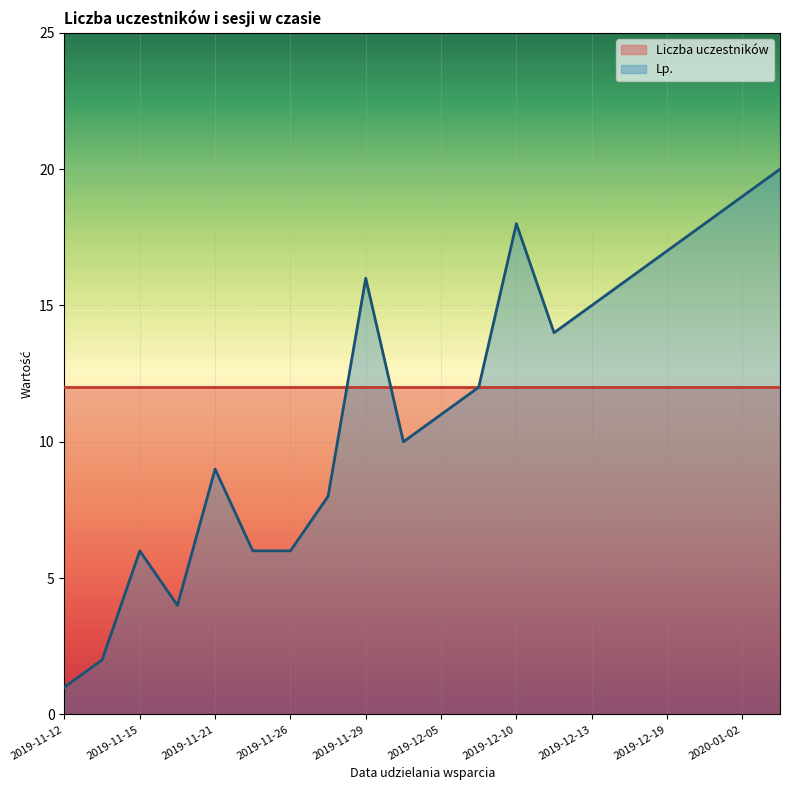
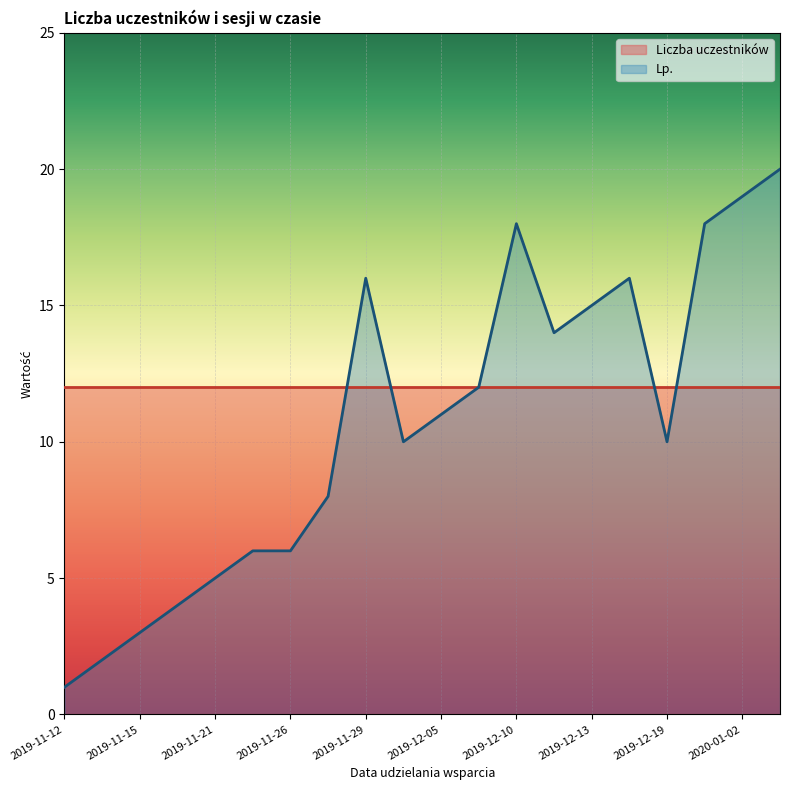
  {
    "Liczba uczestników": {
      "2019-11-12": 12,
      "2019-11-15": 12,
      "2019-11-21": 12,
      "2019-11-26": 12,
      "2019-11-29": 12,
      "2019-12-05": 12,
      "2019-12-10": 12,
      "2019-12-13": 12,
      "2019-12-19": 12,
      "2020-01-02": 12
    },
    "Lp.": {
      "2019-11-12": 1,
-     "2019-11-15": 6,
-     "2019-11-21": 9,
+     "2019-11-15": 3,
+     "2019-11-21": 5,
      "2019-11-26": 6,
      "2019-11-29": 16,
      "2019-12-05": 11,
      "2019-12-10": 18,
      "2019-12-13": 15,
-     "2019-12-19": 17,
+     "2019-12-19": 10,
      "2020-01-02": 19
    }
  }
